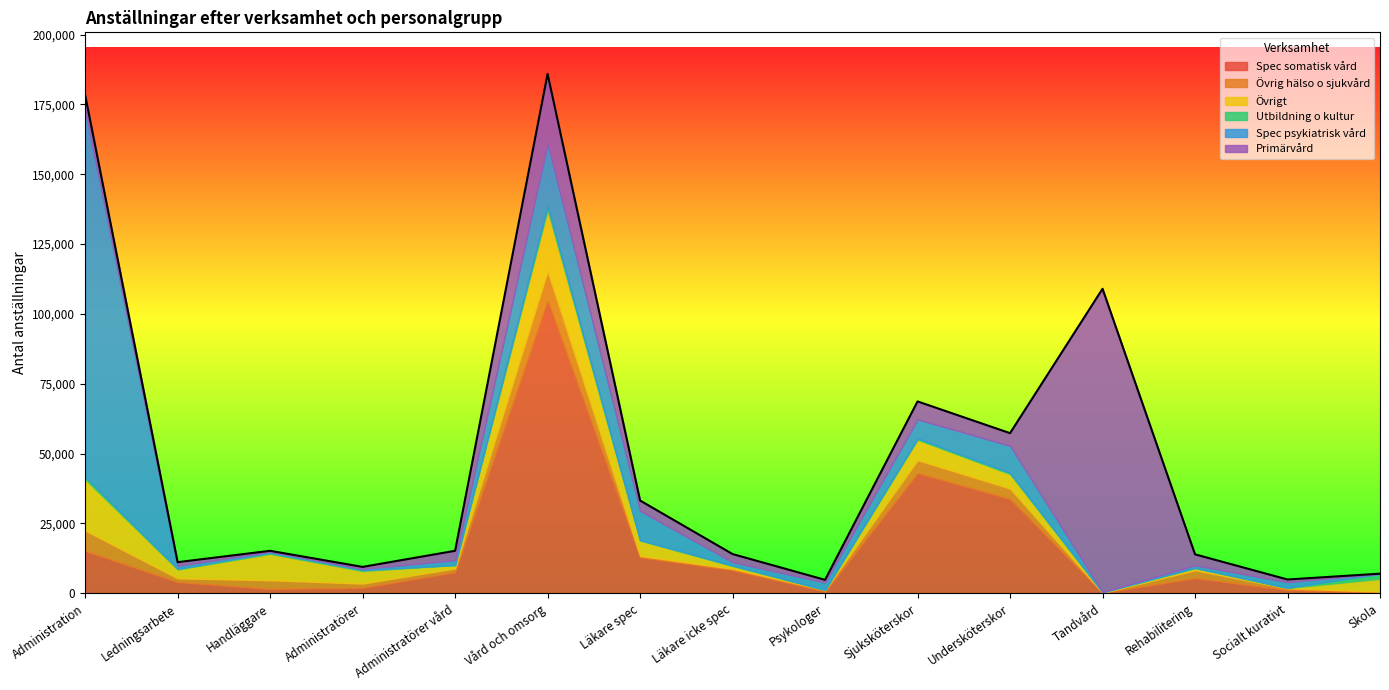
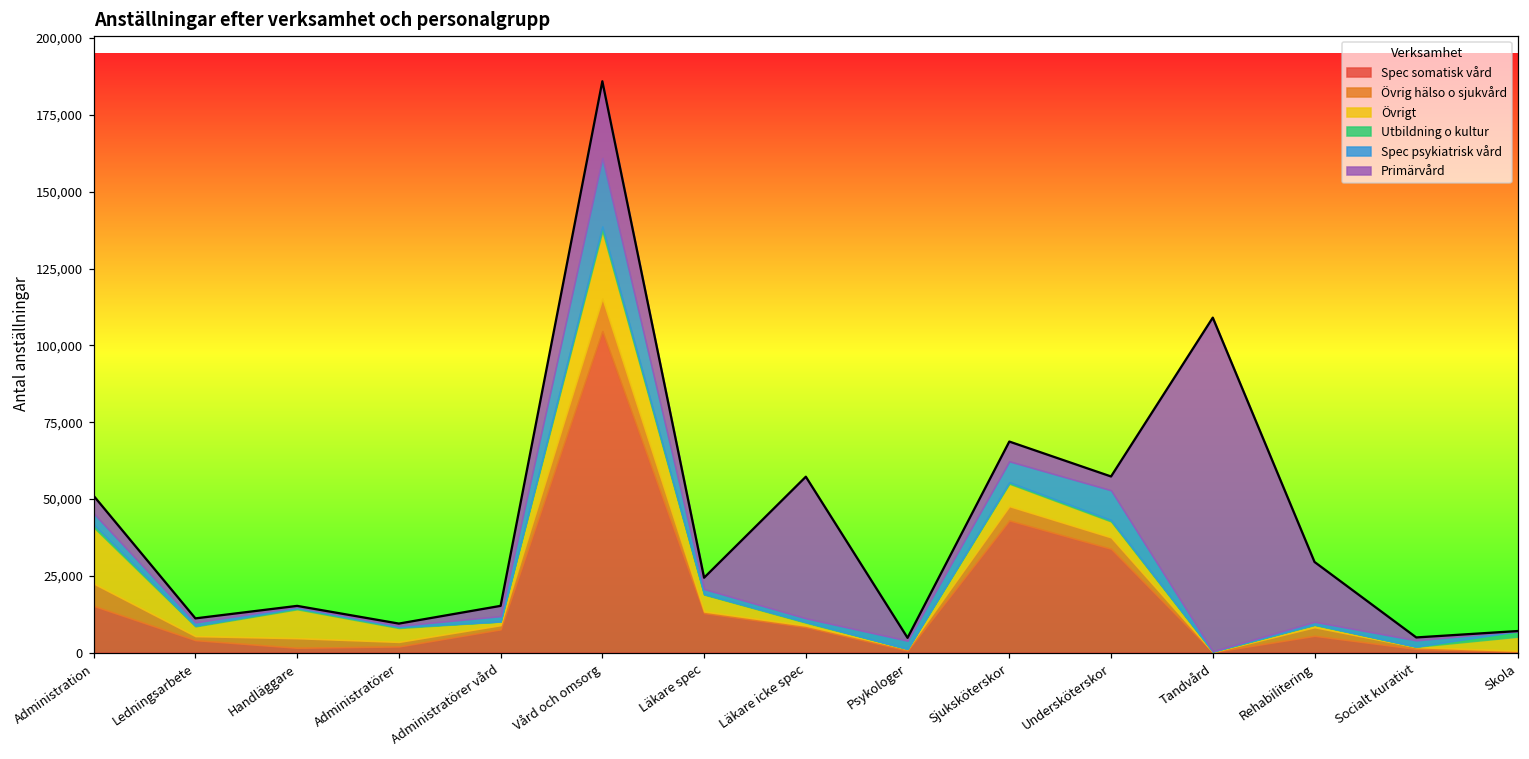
  {
    "Övrigt": {
      "Administration": "18,000",
      "Vård och omsorg": "22,000",
      "Skola": "5,000"
    },
    "Utbildning o kultur": {
      "Administration": "1,000",
      "Vård och omsorg": "1,000"
    },
    "Spec psykiatrisk vård": {
-     "Administration": "131,000",
+     "Administration": "4,000",
      "Ledningsarbete": "1,000",
      "Administratörer vård": "2,000",
      "Vård och omsorg": "22,000",
-     "Läkare spec": "10,000",
+     "Läkare spec": "2,000",
      "Läkare icke spec": "1,000",
      "Psykologer": "3,000",
      "Sjuksköterskor": "7,000",
      "Undersköterskor": "10,000",
      "Socialt kurativt": "2,000"
    },
    "Primärvård": {
      "Administration": "6,000",
      "Ledningsarbete": "1,000",
      "Administratörer vård": "3,000",
      "Vård och omsorg": "25,000",
      "Läkare spec": "4,000",
-     "Läkare icke spec": "3,000",
+     "Läkare icke spec": "46,000",
      "Psykologer": "1,000",
      "Sjuksköterskor": "6,000",
      "Undersköterskor": "4,000",
      "Tandvård": "109,000",
-     "Rehabilitering": "4,000",
+     "Rehabilitering": "19,000",
      "Socialt kurativt": "1,000"
    }
  }
